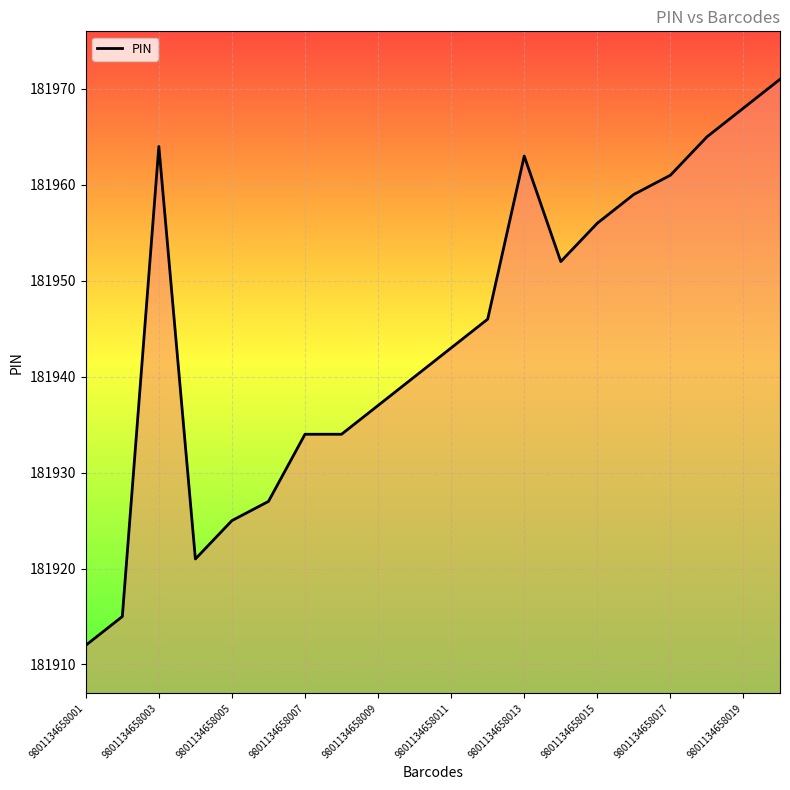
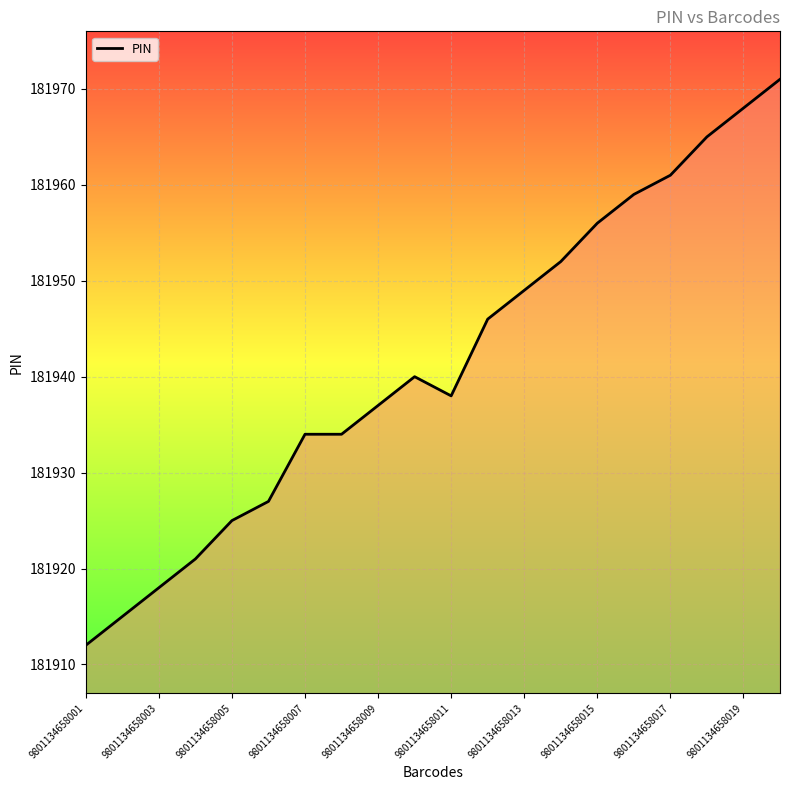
  {
    "9801134658001": 181912,
-   "9801134658003": 181964,
+   "9801134658003": 181918,
    "9801134658005": 181925,
    "9801134658007": 181934,
    "9801134658009": 181937,
-   "9801134658011": 181943,
-   "9801134658013": 181963,
+   "9801134658011": 181938,
+   "9801134658013": 181949,
    "9801134658015": 181956,
    "9801134658017": 181961,
    "9801134658019": 181968
  }
